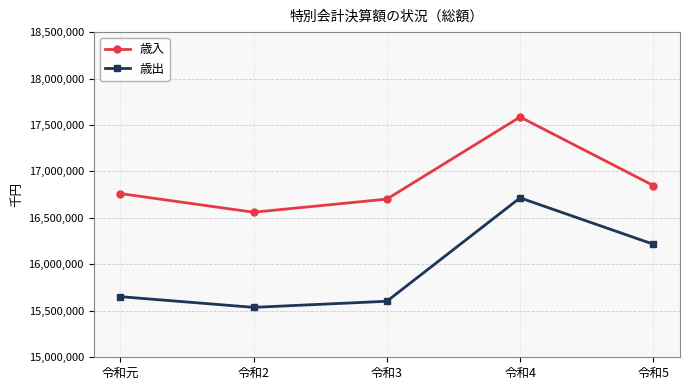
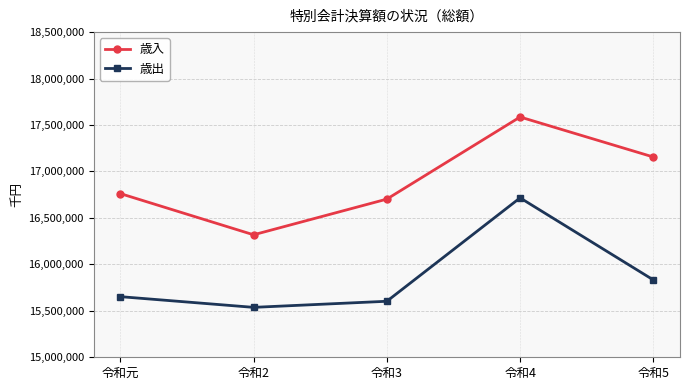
  {
    "歳入": {
      "令和元": "16,800,000",
-     "令和2": "16,600,000",
+     "令和2": "16,300,000",
      "令和3": "16,700,000",
      "令和4": "17,600,000",
-     "令和5": "16,800,000"
+     "令和5": "17,200,000"
    },
    "歳出": {
      "令和元": "15,700,000",
      "令和2": "15,500,000",
      "令和3": "15,600,000",
      "令和4": "16,700,000",
-     "令和5": "16,200,000"
+     "令和5": "15,800,000"
    }
  }
